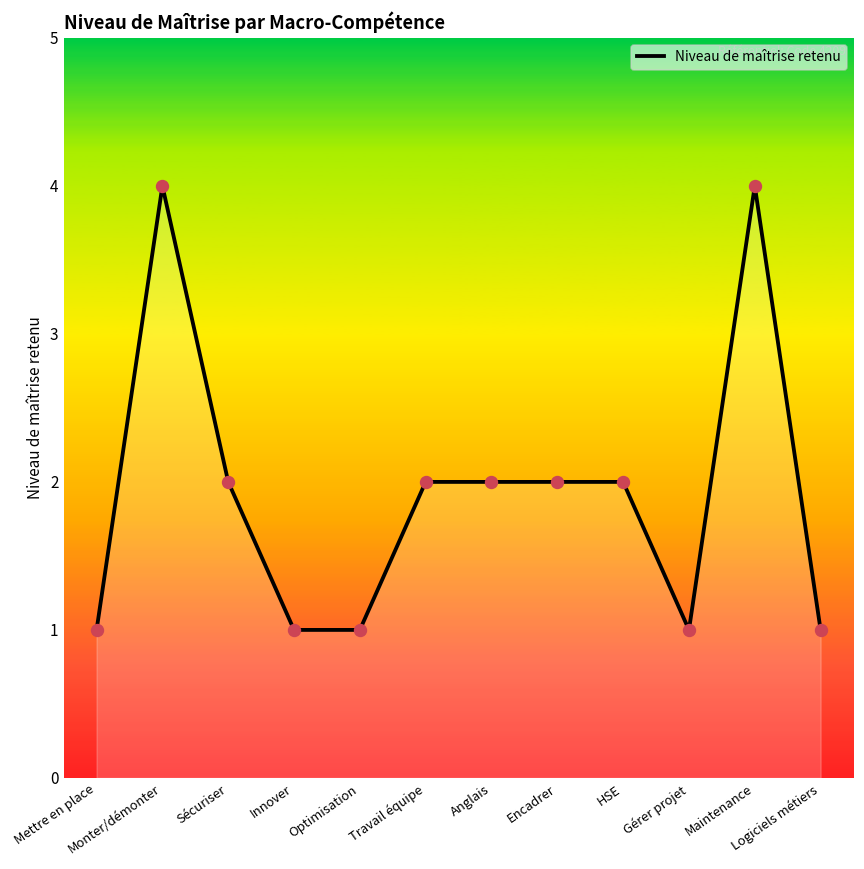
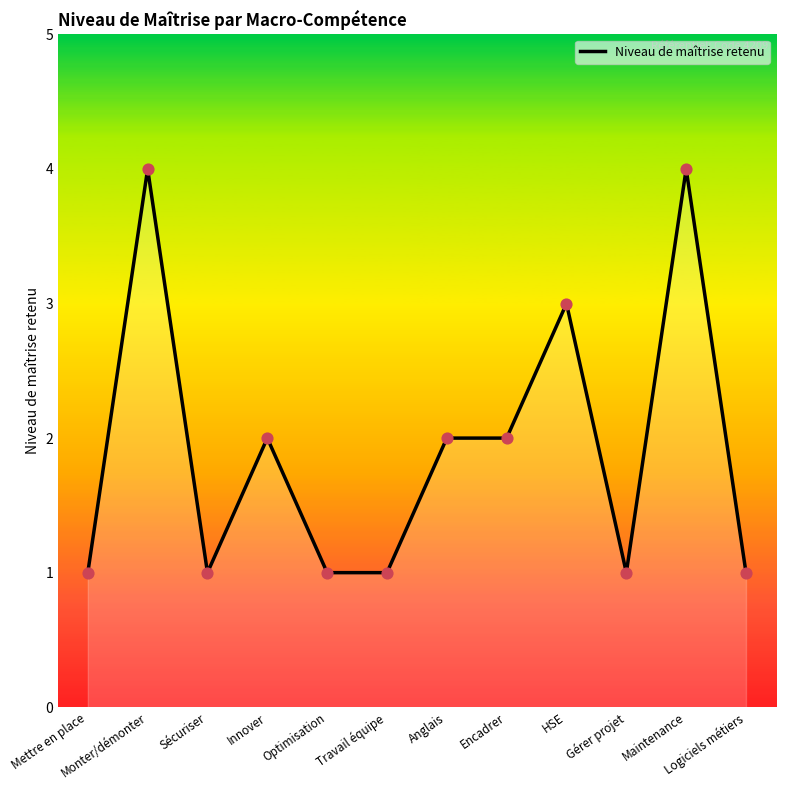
  {
    "Mettre en place": 1,
    "Monter/démonter": 4,
-   "Sécuriser": 2,
-   "Innover": 1,
+   "Sécuriser": 1,
+   "Innover": 2,
    "Optimisation": 1,
-   "Travail équipe": 2,
+   "Travail équipe": 1,
    "Anglais": 2,
    "Encadrer": 2,
-   "HSE": 2,
+   "HSE": 3,
    "Gérer projet": 1,
    "Maintenance": 4,
    "Logiciels métiers": 1
  }
